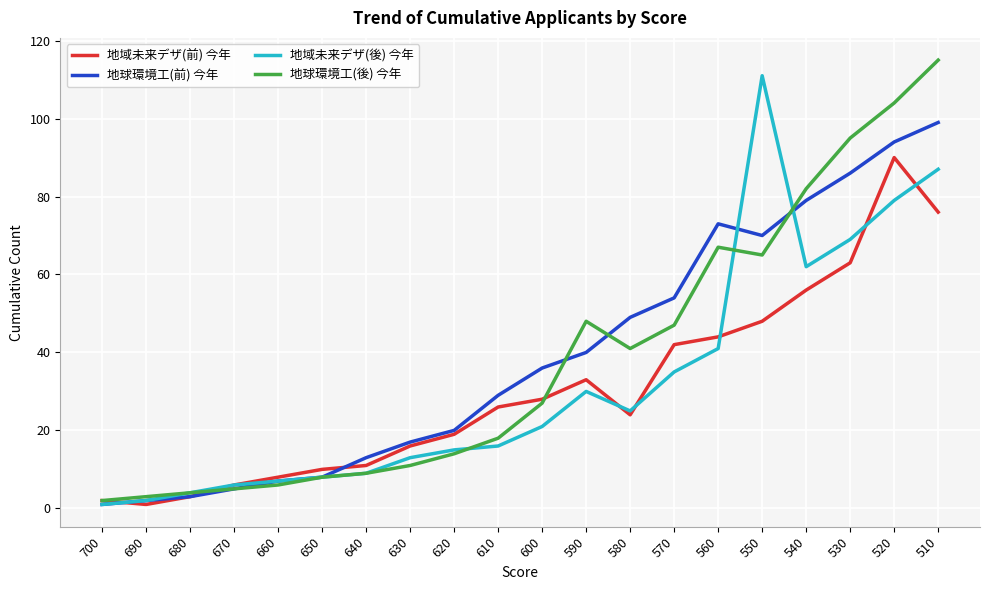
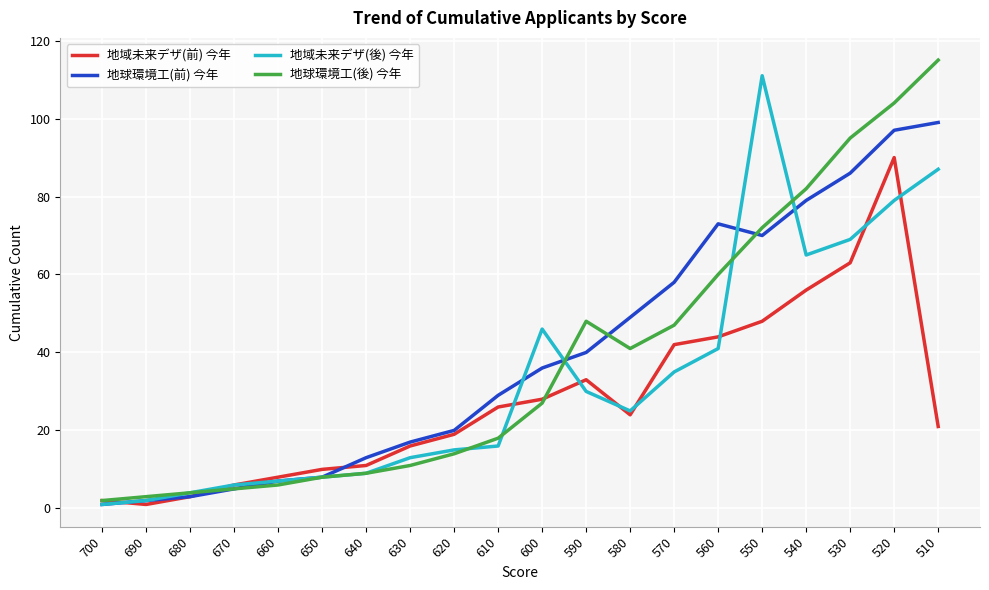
  {
    "地域未来デザ(前) 今年": {
      "690": 1,
      "660": 8,
      "650": 10,
      "640": 11,
      "630": 16,
      "620": 19,
      "610": 26,
      "600": 28,
      "590": 33,
      "580": 24,
      "570": 42,
      "560": 44,
      "550": 48,
      "540": 56,
      "530": 63,
      "520": 90,
-     "510": 76
+     "510": 21
    },
    "地球環境工(前) 今年": {
      "640": 13,
      "630": 17,
      "620": 20,
      "610": 29,
      "600": 36,
      "590": 40,
      "580": 49,
-     "570": 54,
+     "570": 58,
      "560": 73,
      "550": 70,
      "540": 79,
      "530": 86,
-     "520": 94,
+     "520": 97,
      "510": 99
    },
    "地域未来デザ(後) 今年": {
      "630": 13,
      "620": 15,
      "610": 16,
-     "600": 21,
+     "600": 46,
      "590": 30,
      "580": 25,
      "570": 35,
      "560": 41,
      "550": 111,
-     "540": 62,
+     "540": 65,
      "530": 69,
      "520": 79,
      "510": 87
    },
    "地球環境工(後) 今年": {
      "690": 3,
      "660": 6,
      "630": 11,
      "620": 14,
      "610": 18,
      "600": 27,
      "590": 48,
      "580": 41,
      "570": 47,
-     "560": 67,
-     "550": 65,
+     "560": 60,
+     "550": 72,
      "540": 82,
      "530": 95,
      "520": 104,
      "510": 115
    }
  }
